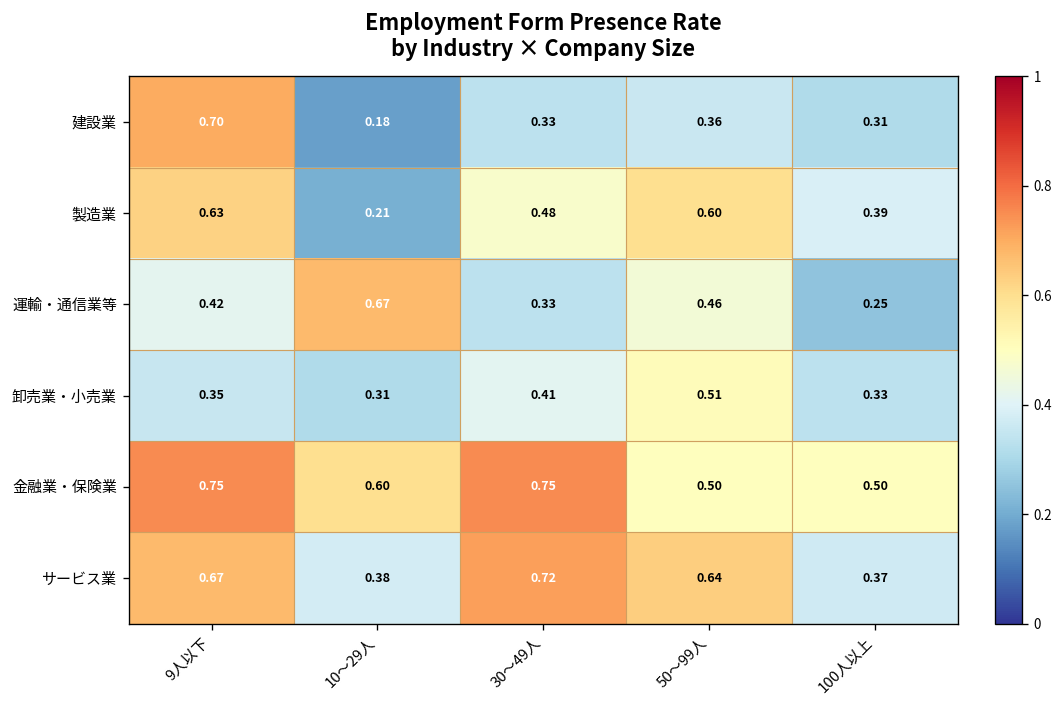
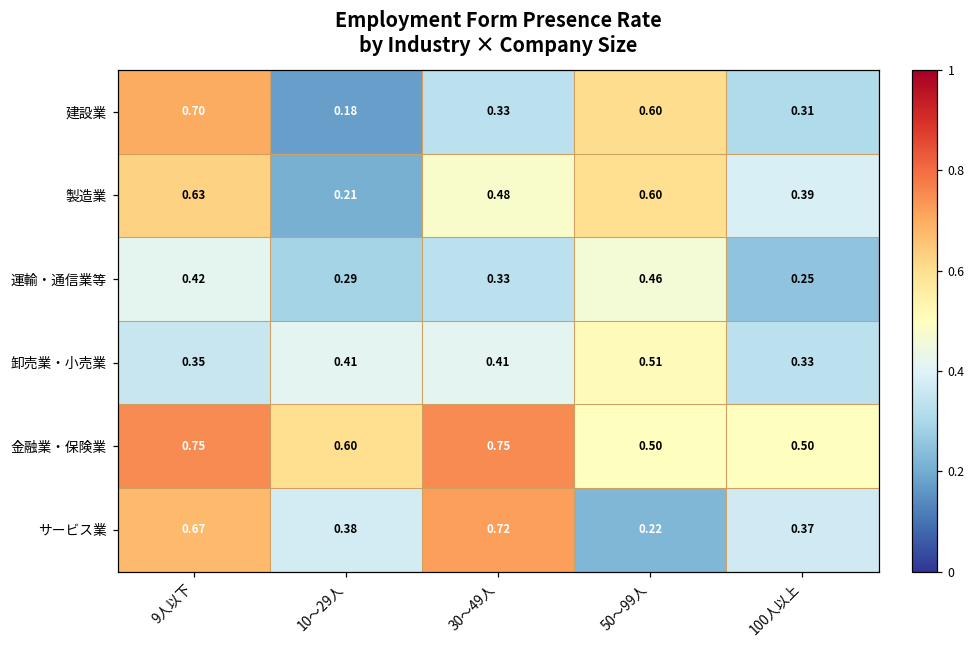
  {
    "建設業": {
      "9人以下": 0.70,
      "10～29人": 0.18,
      "30～49人": 0.33,
-     "50～99人": 0.36,
+     "50～99人": 0.60,
      "100人以上": 0.31
    },
    "製造業": {
      "9人以下": 0.63,
      "10～29人": 0.21,
      "30～49人": 0.48,
      "50～99人": 0.60,
      "100人以上": 0.39
    },
    "運輸・通信業等": {
      "9人以下": 0.42,
-     "10～29人": 0.67,
+     "10～29人": 0.29,
      "30～49人": 0.33,
      "50～99人": 0.46,
      "100人以上": 0.25
    },
    "卸売業・小売業": {
      "9人以下": 0.35,
-     "10～29人": 0.31,
+     "10～29人": 0.41,
      "30～49人": 0.41,
      "50～99人": 0.51,
      "100人以上": 0.33
    },
    "金融業・保険業": {
      "9人以下": 0.75,
      "10～29人": 0.60,
      "30～49人": 0.75,
      "50～99人": 0.50,
      "100人以上": 0.50
    },
    "サービス業": {
      "9人以下": 0.67,
      "10～29人": 0.38,
      "30～49人": 0.72,
-     "50～99人": 0.64,
+     "50～99人": 0.22,
      "100人以上": 0.37
    }
  }
